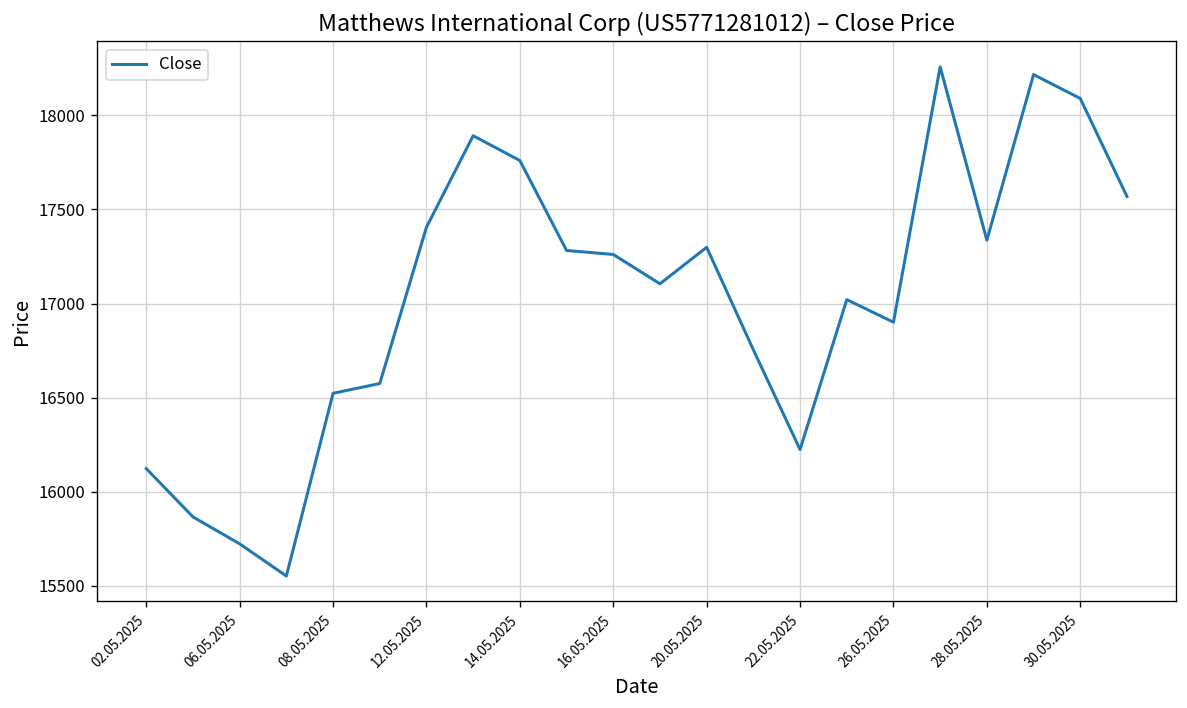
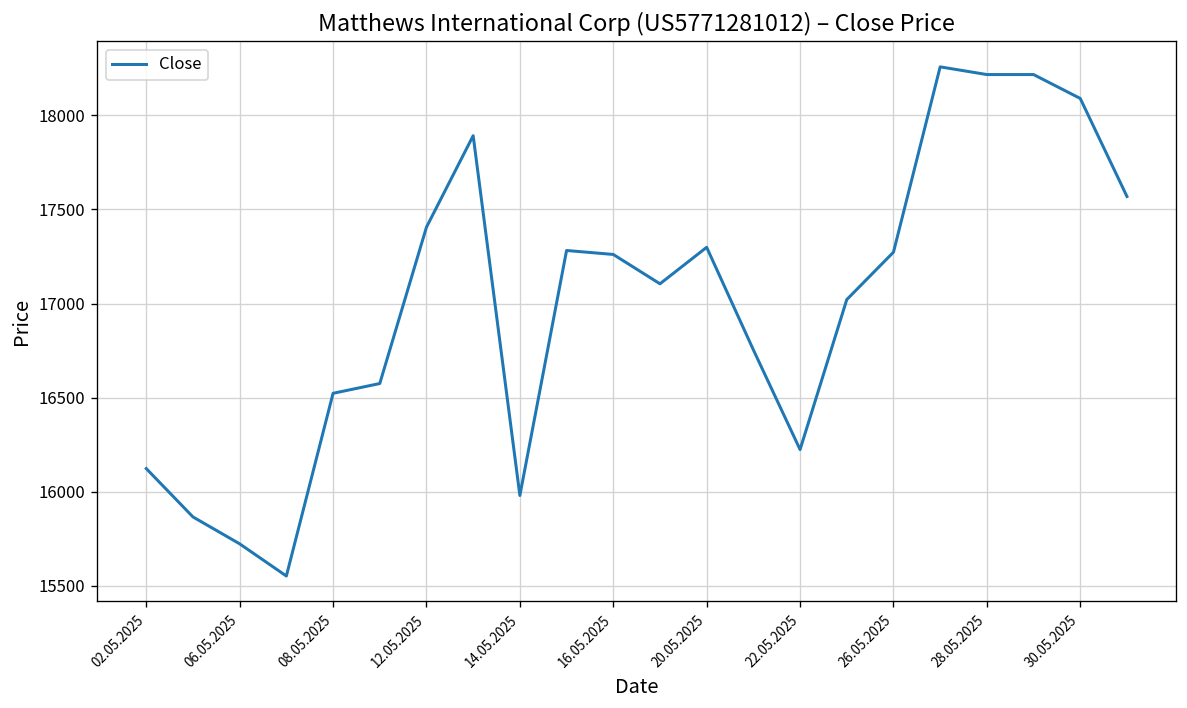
  {
    "02.05.2025": 16120,
    "06.05.2025": 15720,
    "08.05.2025": 16520,
    "12.05.2025": 17410,
-   "14.05.2025": 17760,
+   "14.05.2025": 15980,
    "16.05.2025": 17260,
    "20.05.2025": 17300,
    "22.05.2025": 16220,
-   "26.05.2025": 16900,
-   "28.05.2025": 17340,
+   "26.05.2025": 17270,
+   "28.05.2025": 18220,
    "30.05.2025": 18090
  }
